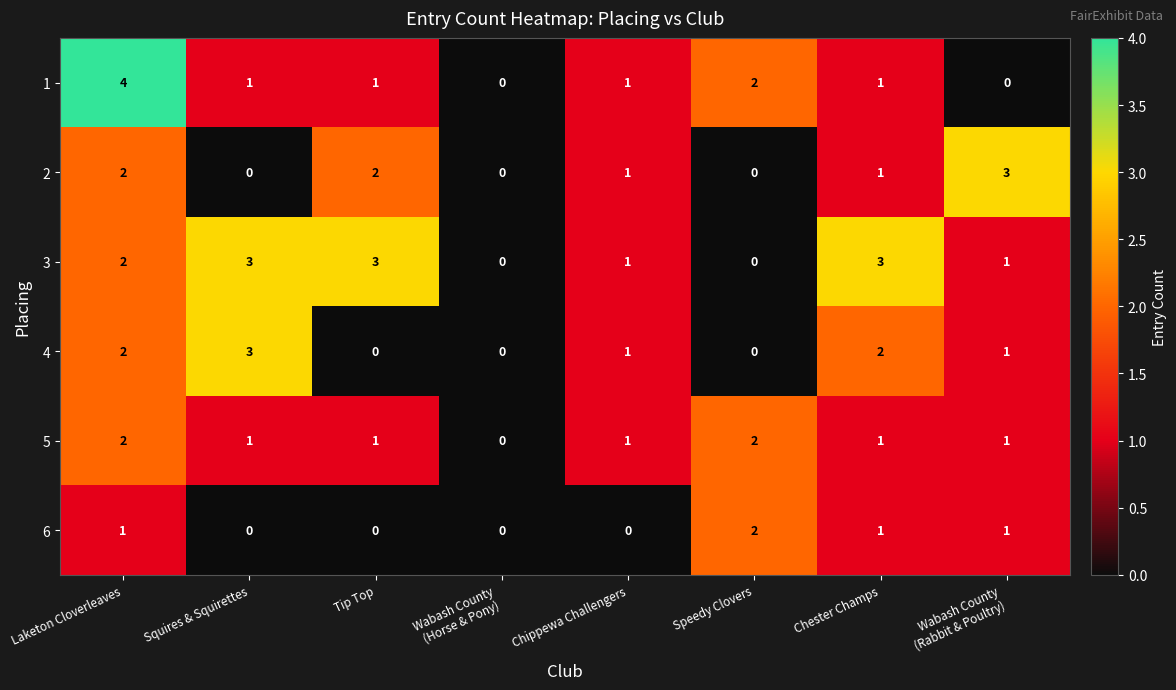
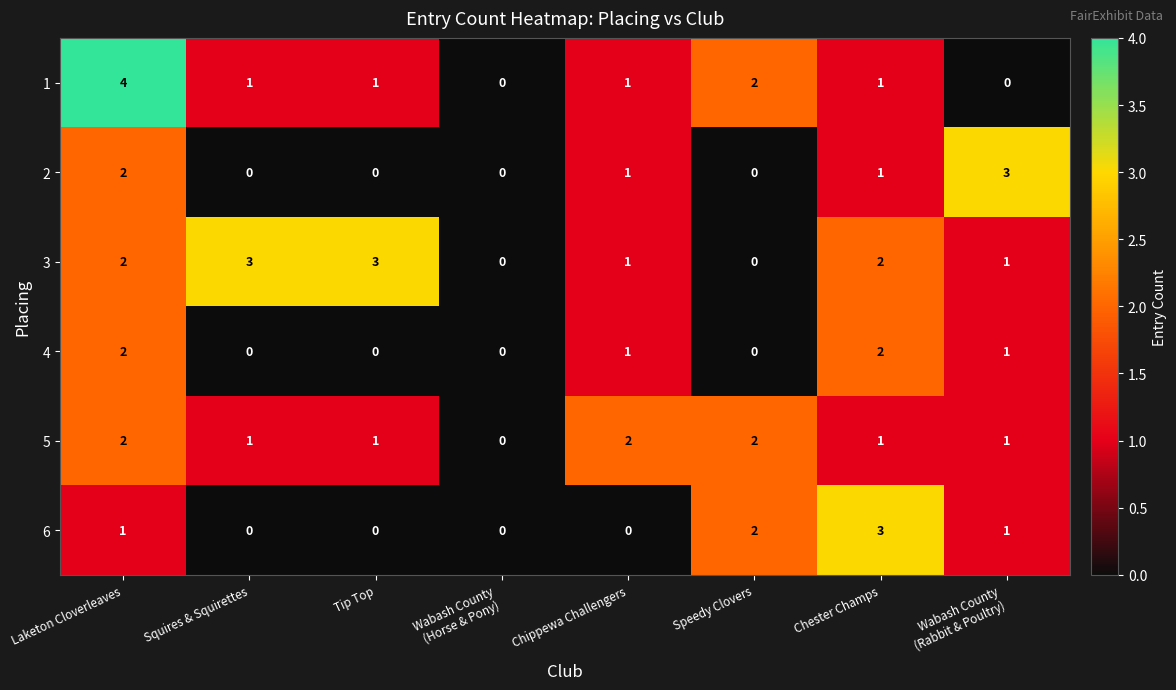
  {
    "1": {
      "Laketon Cloverleaves": 4,
      "Squires & Squirettes": 1,
      "Tip Top": 1,
      "Wabash County (Horse & Pony)": 0,
      "Chippewa Challengers": 1,
      "Speedy Clovers": 2,
      "Chester Champs": 1,
      "Wabash County (Rabbit & Poultry)": 0
    },
    "2": {
      "Laketon Cloverleaves": 2,
      "Squires & Squirettes": 0,
-     "Tip Top": 2,
+     "Tip Top": 0,
      "Wabash County (Horse & Pony)": 0,
      "Chippewa Challengers": 1,
      "Speedy Clovers": 0,
      "Chester Champs": 1,
      "Wabash County (Rabbit & Poultry)": 3
    },
    "3": {
      "Laketon Cloverleaves": 2,
      "Squires & Squirettes": 3,
      "Tip Top": 3,
      "Wabash County (Horse & Pony)": 0,
      "Chippewa Challengers": 1,
      "Speedy Clovers": 0,
-     "Chester Champs": 3,
+     "Chester Champs": 2,
      "Wabash County (Rabbit & Poultry)": 1
    },
    "4": {
      "Laketon Cloverleaves": 2,
-     "Squires & Squirettes": 3,
+     "Squires & Squirettes": 0,
      "Tip Top": 0,
      "Wabash County (Horse & Pony)": 0,
      "Chippewa Challengers": 1,
      "Speedy Clovers": 0,
      "Chester Champs": 2,
      "Wabash County (Rabbit & Poultry)": 1
    },
    "5": {
      "Laketon Cloverleaves": 2,
      "Squires & Squirettes": 1,
      "Tip Top": 1,
      "Wabash County (Horse & Pony)": 0,
-     "Chippewa Challengers": 1,
+     "Chippewa Challengers": 2,
      "Speedy Clovers": 2,
      "Chester Champs": 1,
      "Wabash County (Rabbit & Poultry)": 1
    },
    "6": {
      "Laketon Cloverleaves": 1,
      "Squires & Squirettes": 0,
      "Tip Top": 0,
      "Wabash County (Horse & Pony)": 0,
      "Chippewa Challengers": 0,
      "Speedy Clovers": 2,
-     "Chester Champs": 1,
+     "Chester Champs": 3,
      "Wabash County (Rabbit & Poultry)": 1
    }
  }
